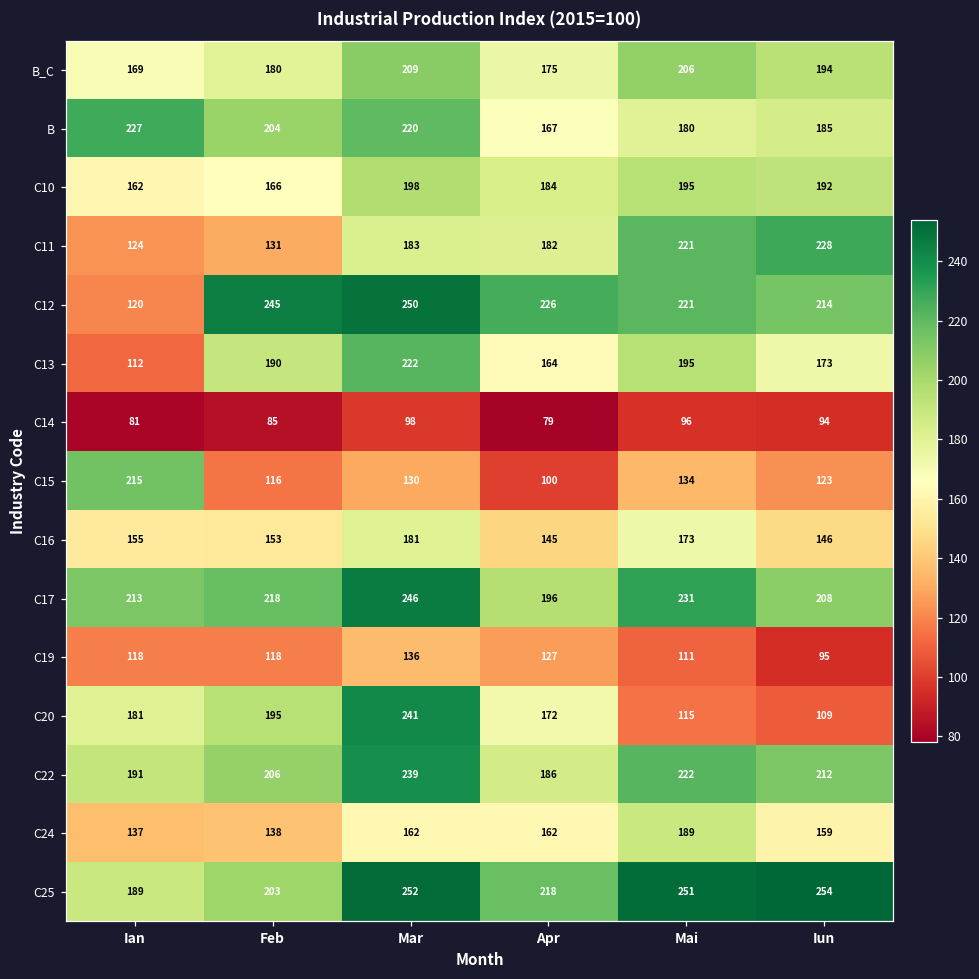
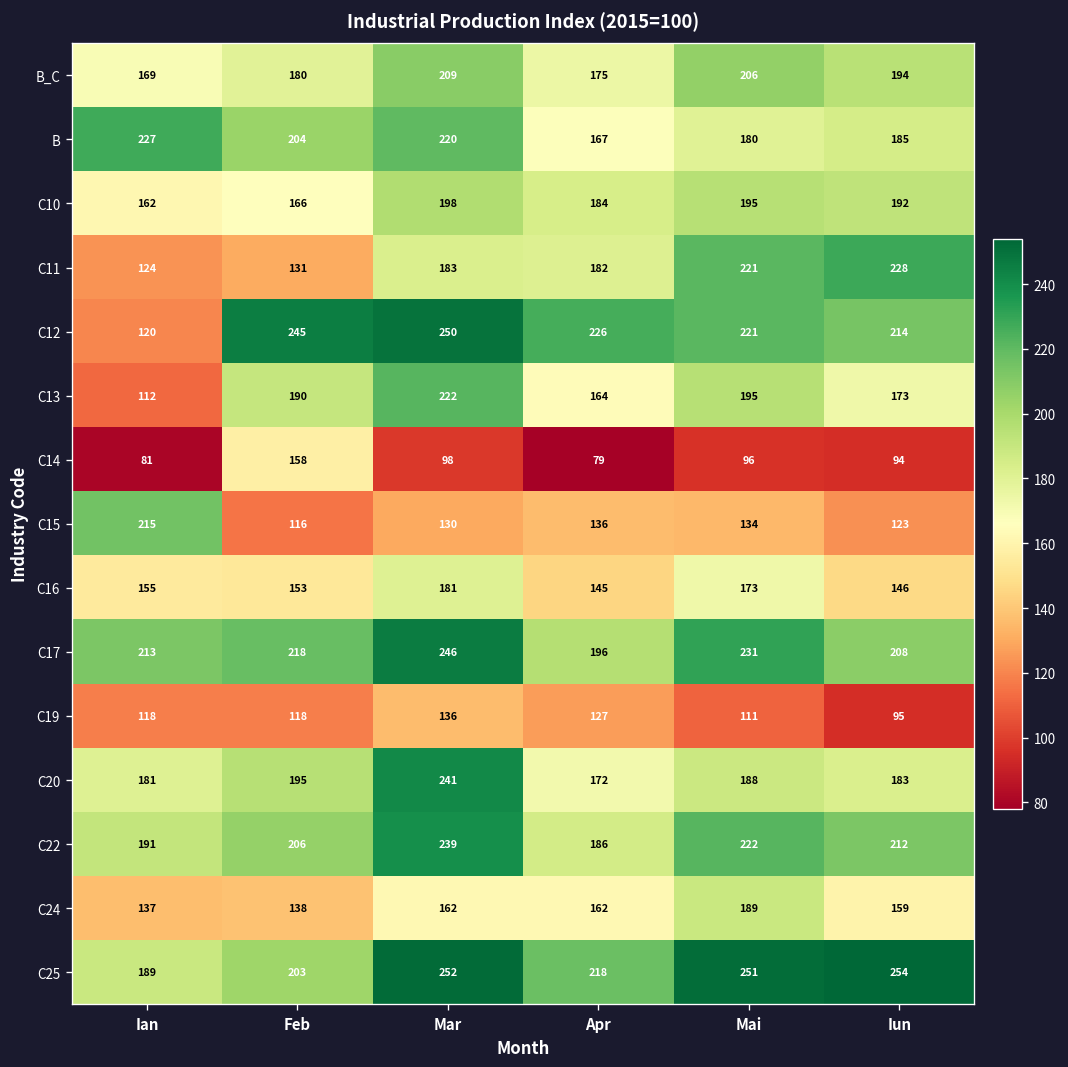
  {
    "B_C": {
      "Ian": 169,
      "Feb": 180,
      "Mar": 209,
      "Apr": 175,
      "Mai": 206,
      "Iun": 194
    },
    "B": {
      "Ian": 227,
      "Feb": 204,
      "Mar": 220,
      "Apr": 167,
      "Mai": 180,
      "Iun": 185
    },
    "C10": {
      "Ian": 162,
      "Feb": 166,
      "Mar": 198,
      "Apr": 184,
      "Mai": 195,
      "Iun": 192
    },
    "C11": {
      "Ian": 124,
      "Feb": 131,
      "Mar": 183,
      "Apr": 182,
      "Mai": 221,
      "Iun": 228
    },
    "C12": {
      "Ian": 120,
      "Feb": 245,
      "Mar": 250,
      "Apr": 226,
      "Mai": 221,
      "Iun": 214
    },
    "C13": {
      "Ian": 112,
      "Feb": 190,
      "Mar": 222,
      "Apr": 164,
      "Mai": 195,
      "Iun": 173
    },
    "C14": {
      "Ian": 81,
-     "Feb": 85,
+     "Feb": 158,
      "Mar": 98,
      "Apr": 79,
      "Mai": 96,
      "Iun": 94
    },
    "C15": {
      "Ian": 215,
      "Feb": 116,
      "Mar": 130,
-     "Apr": 100,
+     "Apr": 136,
      "Mai": 134,
      "Iun": 123
    },
    "C16": {
      "Ian": 155,
      "Feb": 153,
      "Mar": 181,
      "Apr": 145,
      "Mai": 173,
      "Iun": 146
    },
    "C17": {
      "Ian": 213,
      "Feb": 218,
      "Mar": 246,
      "Apr": 196,
      "Mai": 231,
      "Iun": 208
    },
    "C19": {
      "Ian": 118,
      "Feb": 118,
      "Mar": 136,
      "Apr": 127,
      "Mai": 111,
      "Iun": 95
    },
    "C20": {
      "Ian": 181,
      "Feb": 195,
      "Mar": 241,
      "Apr": 172,
-     "Mai": 115,
-     "Iun": 109
+     "Mai": 188,
+     "Iun": 183
    },
    "C22": {
      "Ian": 191,
      "Feb": 206,
      "Mar": 239,
      "Apr": 186,
      "Mai": 222,
      "Iun": 212
    },
    "C24": {
      "Ian": 137,
      "Feb": 138,
      "Mar": 162,
      "Apr": 162,
      "Mai": 189,
      "Iun": 159
    },
    "C25": {
      "Ian": 189,
      "Feb": 203,
      "Mar": 252,
      "Apr": 218,
      "Mai": 251,
      "Iun": 254
    }
  }
